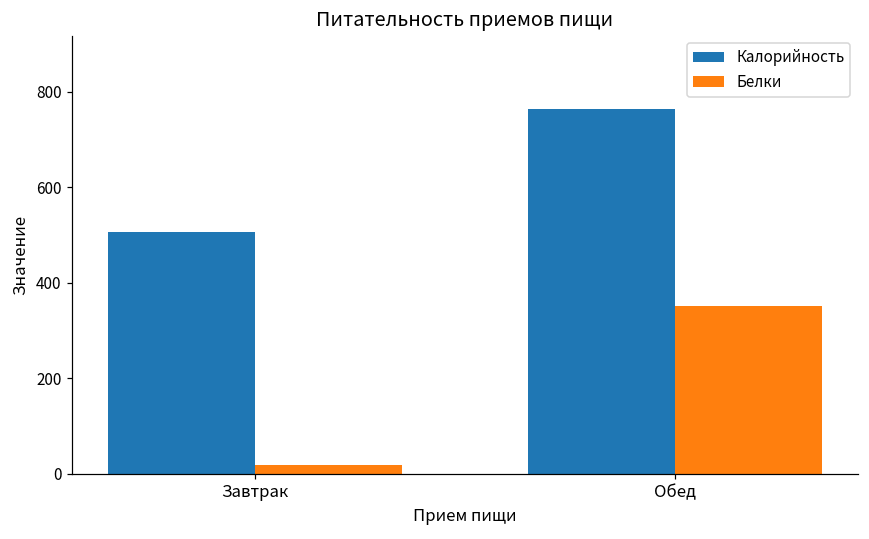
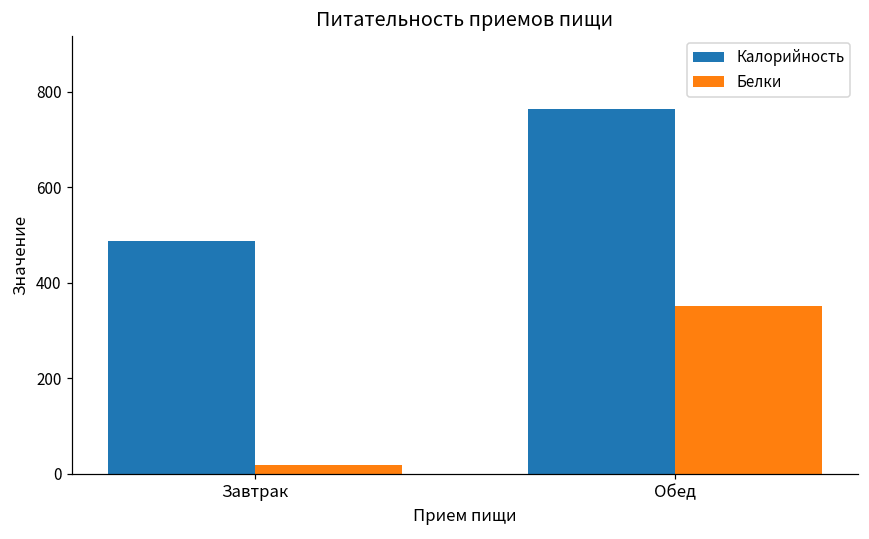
  {
    "Калорийность": {
-     "Завтрак": 510,
+     "Завтрак": 490,
      "Обед": 770
    },
    "Белки": {
      "Завтрак": 20,
      "Обед": 350
    }
  }
